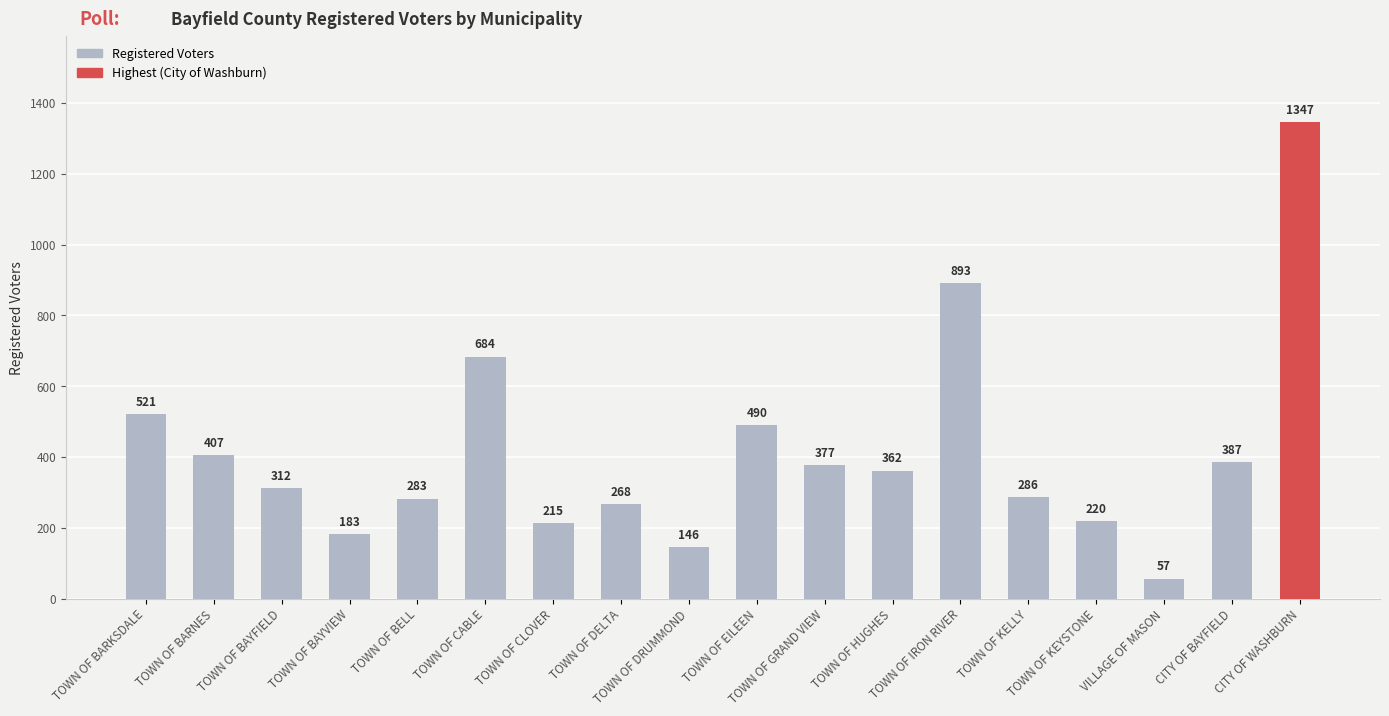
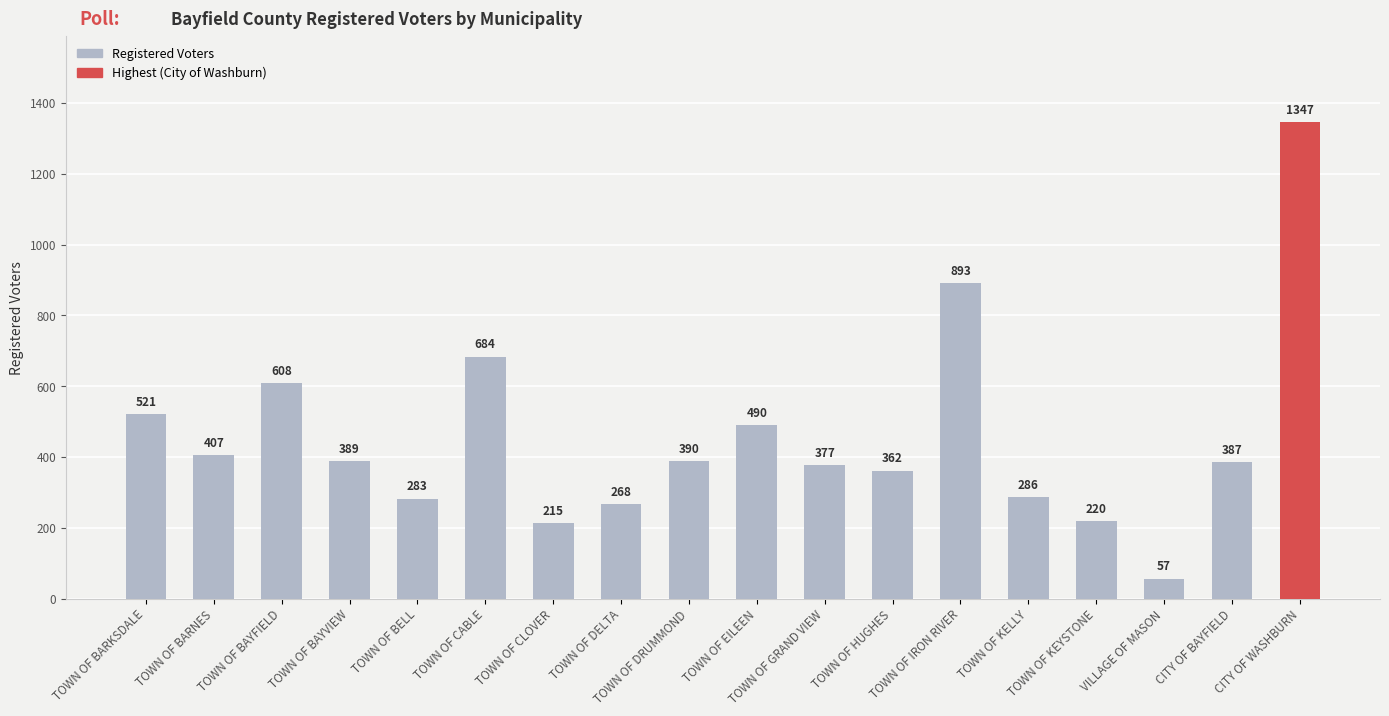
  {
    "TOWN OF BARKSDALE": 521,
    "TOWN OF BARNES": 407,
-   "TOWN OF BAYFIELD": 312,
-   "TOWN OF BAYVIEW": 183,
+   "TOWN OF BAYFIELD": 608,
+   "TOWN OF BAYVIEW": 389,
    "TOWN OF BELL": 283,
    "TOWN OF CABLE": 684,
    "TOWN OF CLOVER": 215,
    "TOWN OF DELTA": 268,
-   "TOWN OF DRUMMOND": 146,
+   "TOWN OF DRUMMOND": 390,
    "TOWN OF EILEEN": 490,
    "TOWN OF GRAND VIEW": 377,
    "TOWN OF HUGHES": 362,
    "TOWN OF IRON RIVER": 893,
    "TOWN OF KELLY": 286,
    "TOWN OF KEYSTONE": 220,
    "VILLAGE OF MASON": 57,
    "CITY OF BAYFIELD": 387,
    "CITY OF WASHBURN": 1347
  }
